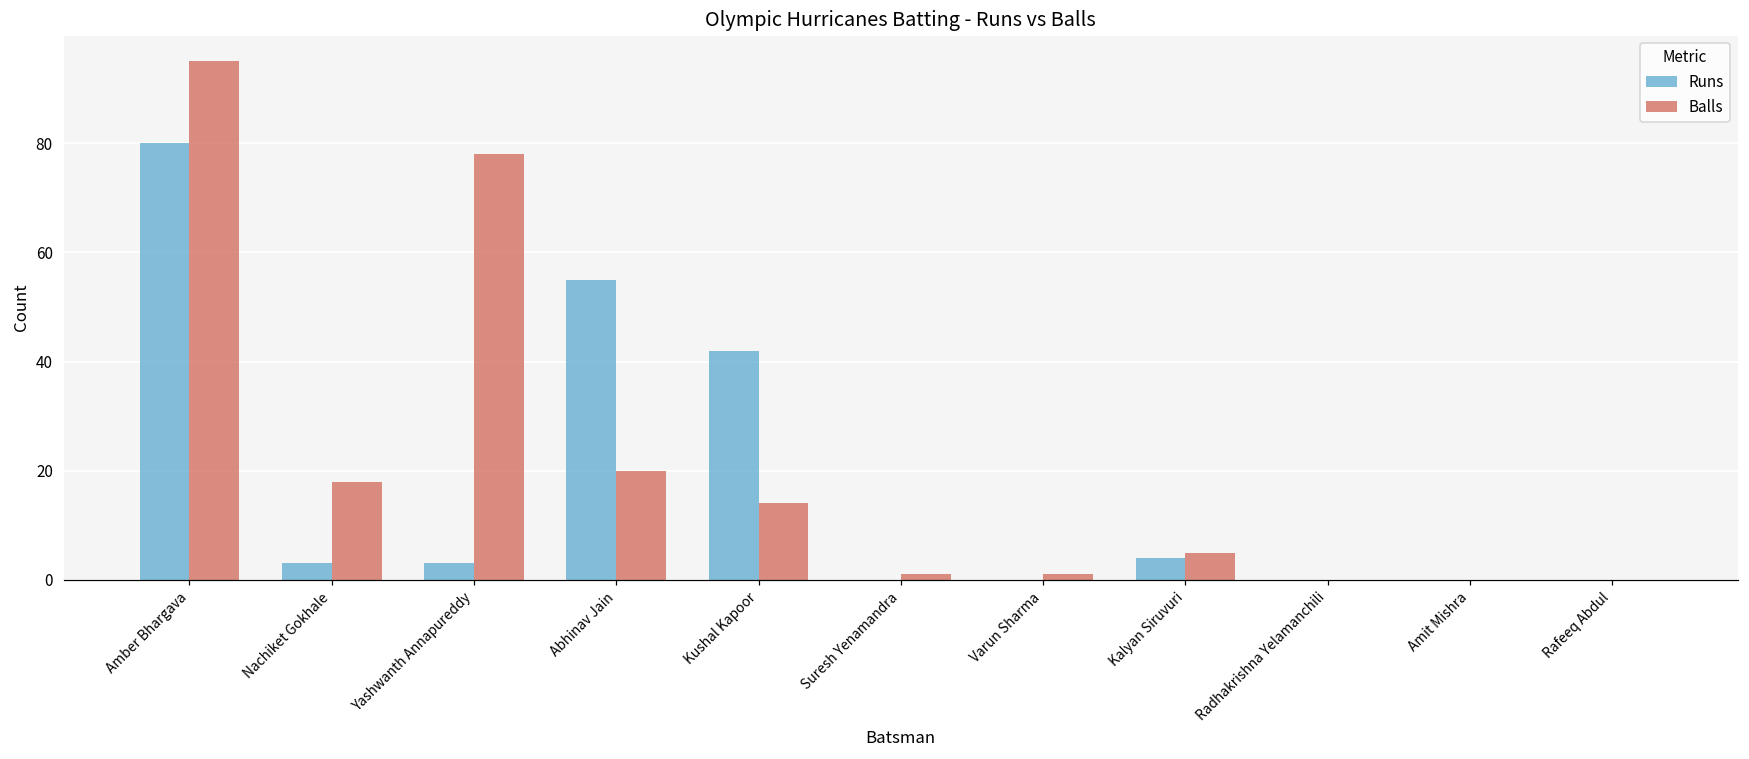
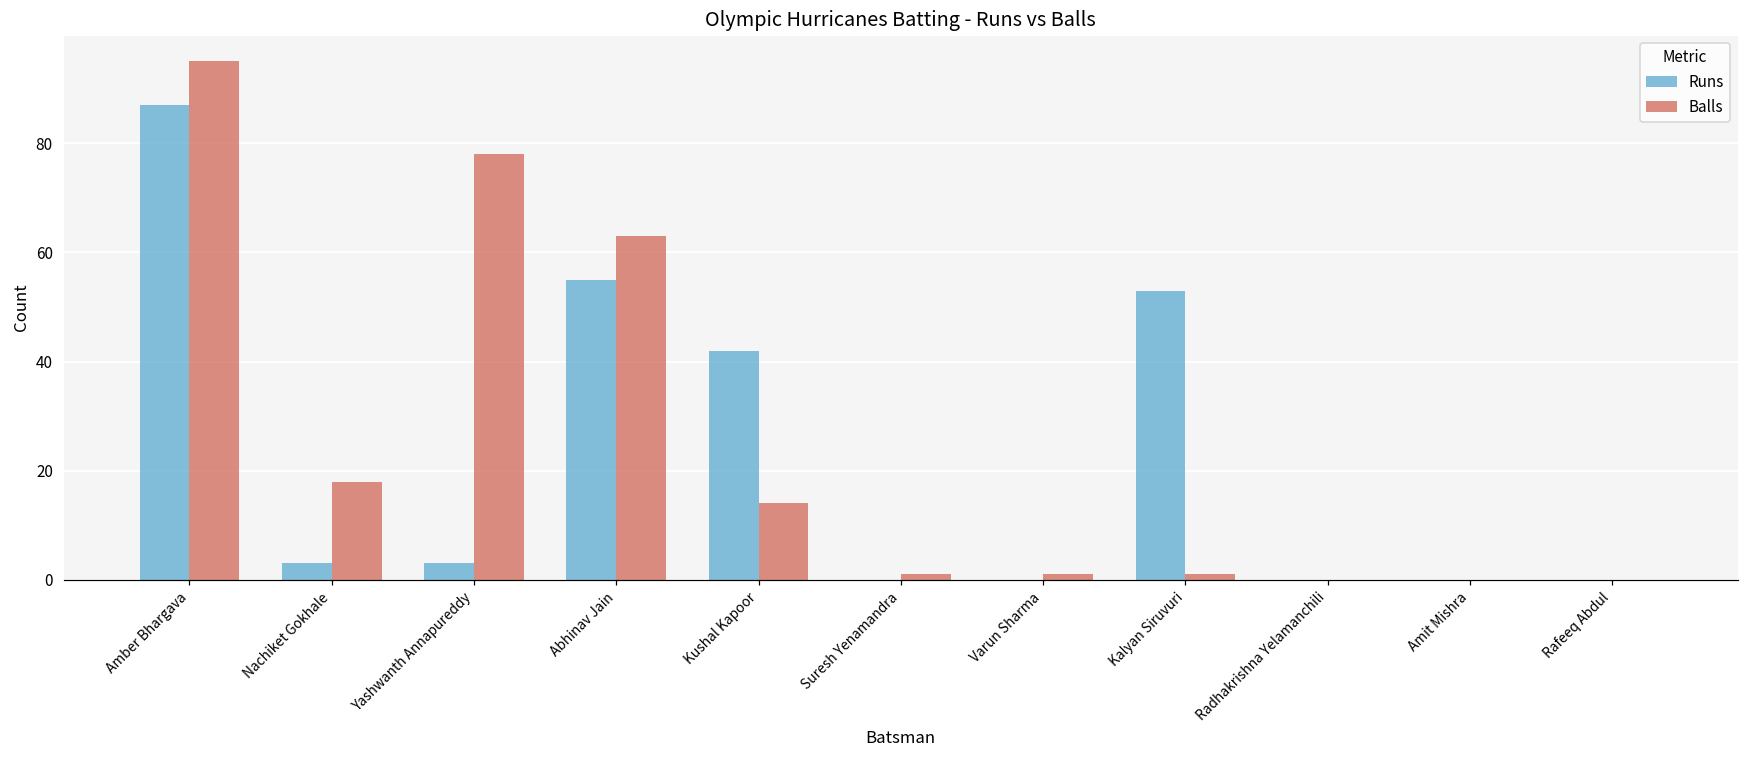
  {
    "Runs": {
-     "Amber Bhargava": 80,
+     "Amber Bhargava": 87,
      "Nachiket Gokhale": 3,
      "Yashwanth Annapureddy": 3,
      "Abhinav Jain": 55,
      "Kushal Kapoor": 42,
      "Suresh Yenamandra": 0,
      "Varun Sharma": 0,
-     "Kalyan Siruvuri": 4,
+     "Kalyan Siruvuri": 53,
      "Radhakrishna Yelamanchili": 0,
      "Amit Mishra": 0,
      "Rafeeq Abdul": 0
    },
    "Balls": {
      "Amber Bhargava": 95,
      "Nachiket Gokhale": 18,
      "Yashwanth Annapureddy": 78,
-     "Abhinav Jain": 20,
+     "Abhinav Jain": 63,
      "Kushal Kapoor": 14,
      "Suresh Yenamandra": 1,
      "Varun Sharma": 1,
-     "Kalyan Siruvuri": 5,
+     "Kalyan Siruvuri": 1,
      "Radhakrishna Yelamanchili": 0,
      "Amit Mishra": 0,
      "Rafeeq Abdul": 0
    }
  }
